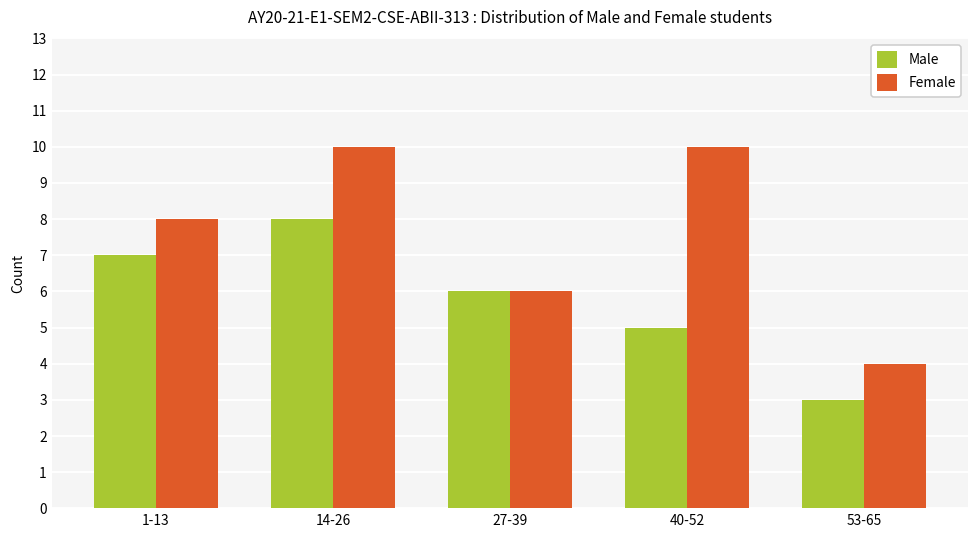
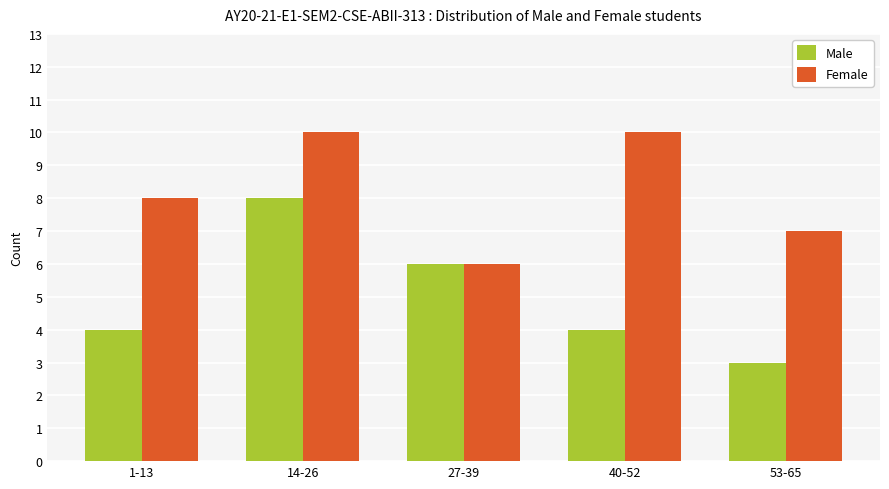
  {
    "Male": {
-     "1-13": 7,
+     "1-13": 4,
      "14-26": 8,
      "27-39": 6,
-     "40-52": 5,
+     "40-52": 4,
      "53-65": 3
    },
    "Female": {
      "1-13": 8,
      "14-26": 10,
      "27-39": 6,
      "40-52": 10,
-     "53-65": 4
+     "53-65": 7
    }
  }
